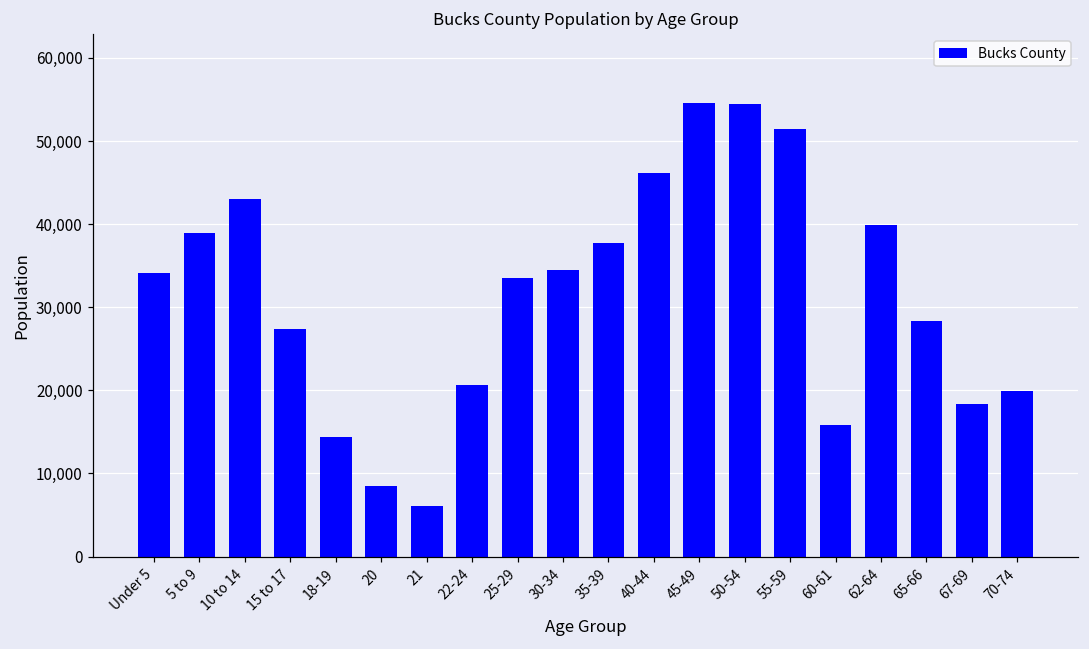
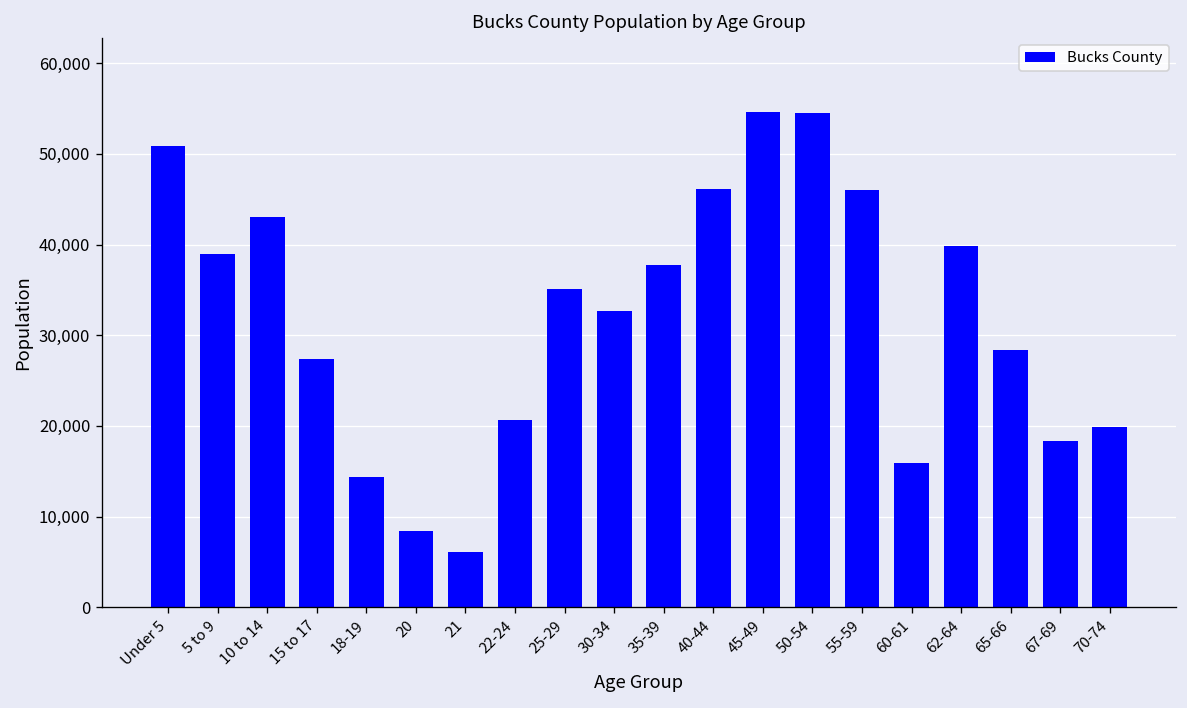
  {
-   "Under 5": "34,000",
+   "Under 5": "51,000",
    "5 to 9": "39,000",
    "10 to 14": "43,000",
    "15 to 17": "27,000",
    "18-19": "14,000",
    "20": "8,000",
    "21": "6,000",
    "22-24": "21,000",
-   "25-29": "34,000",
-   "30-34": "35,000",
+   "25-29": "35,000",
+   "30-34": "33,000",
    "35-39": "38,000",
    "40-44": "46,000",
    "45-49": "55,000",
    "50-54": "54,000",
-   "55-59": "51,000",
+   "55-59": "46,000",
    "60-61": "16,000",
    "62-64": "40,000",
    "65-66": "28,000",
    "67-69": "18,000",
    "70-74": "20,000"
  }
